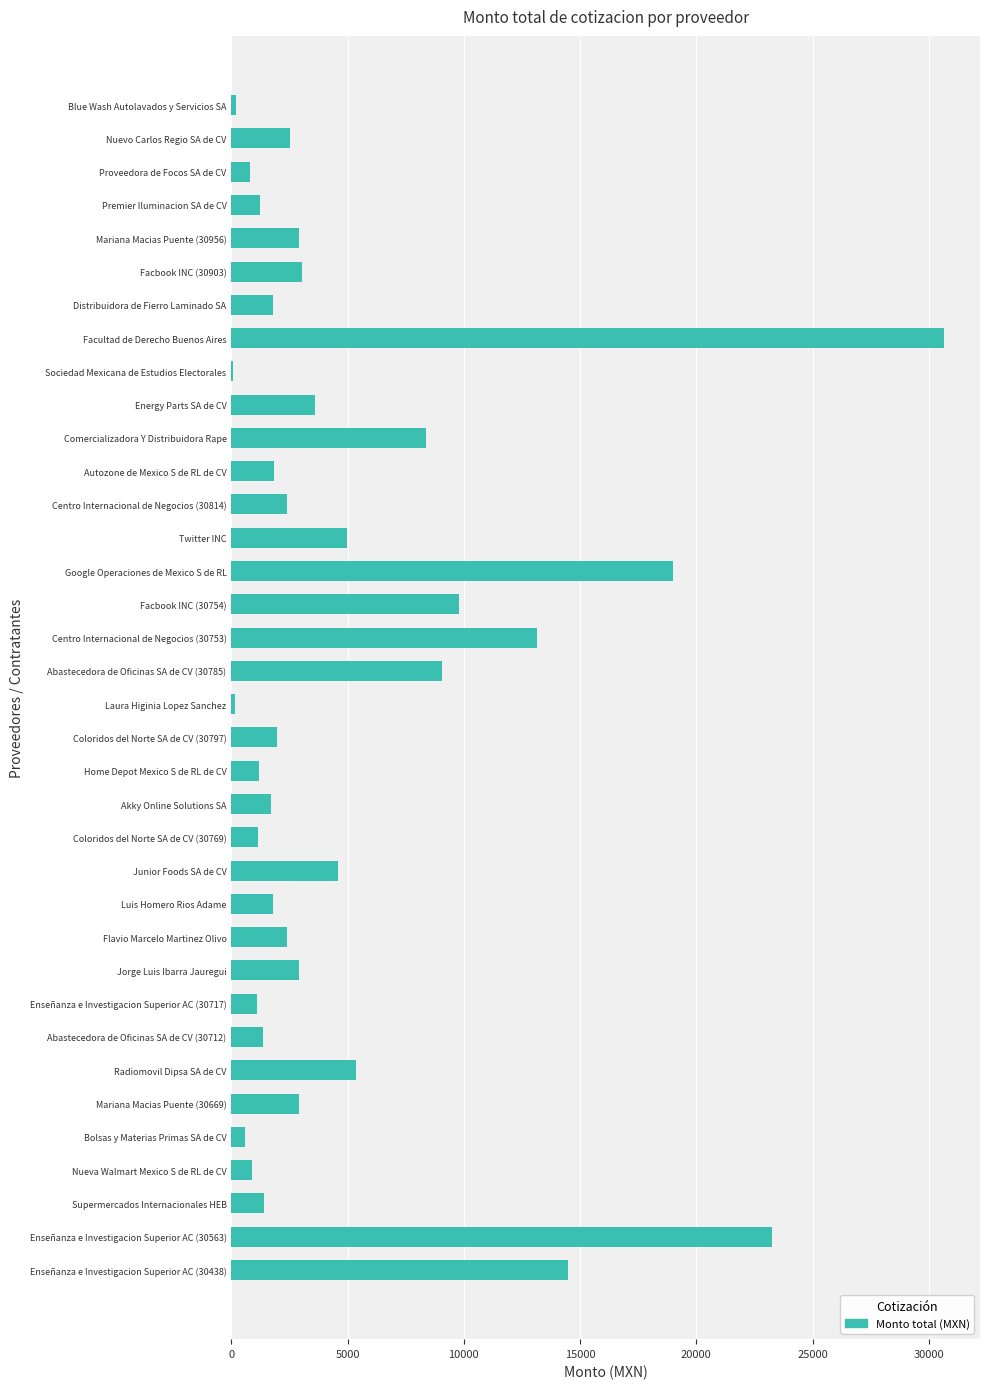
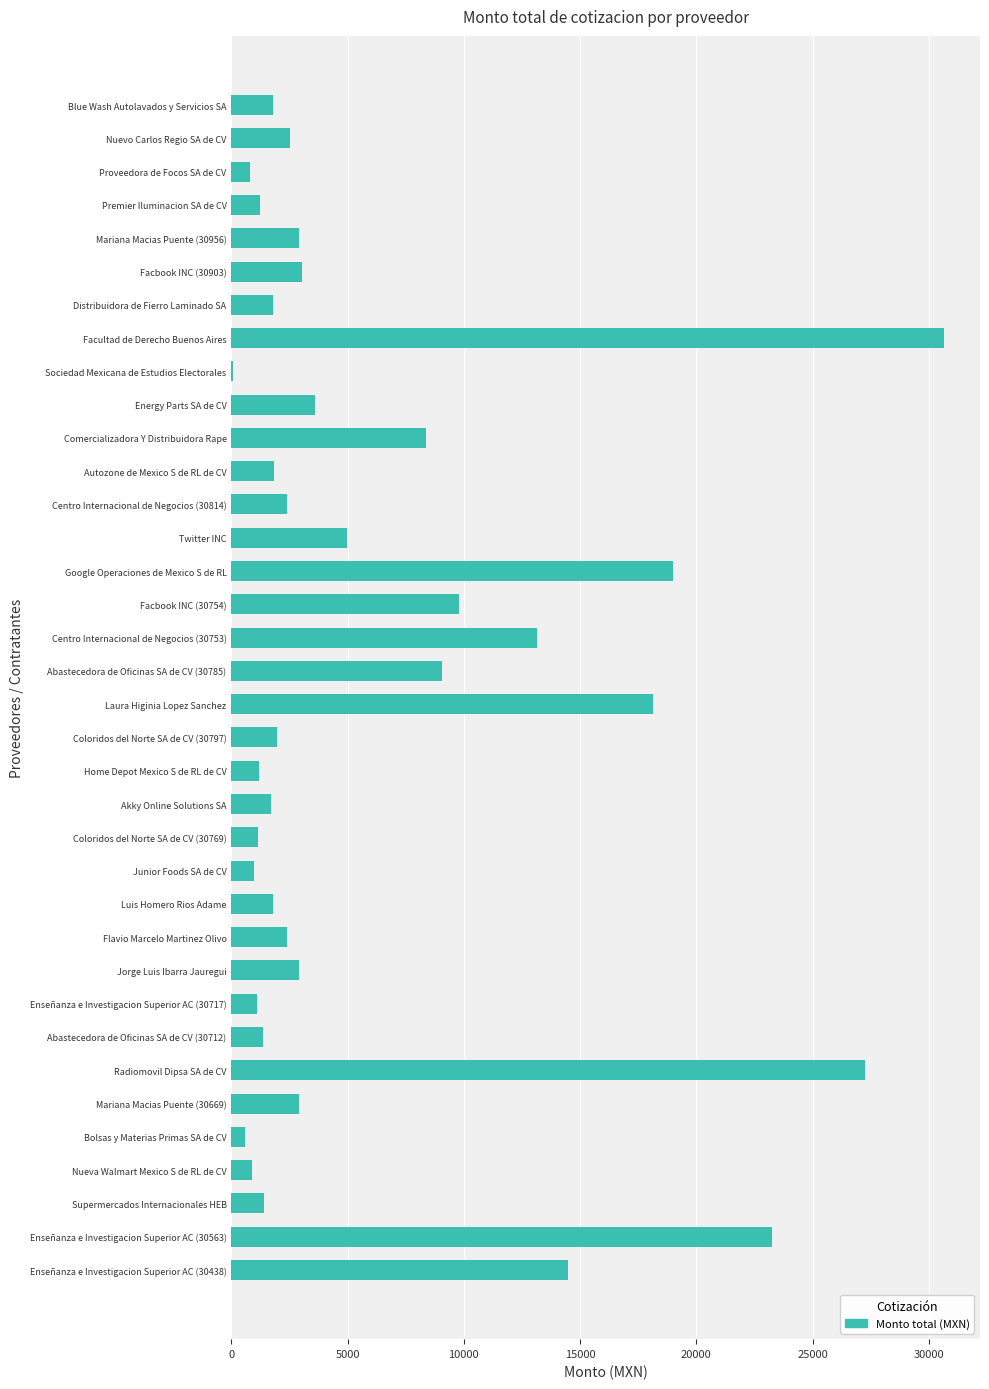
  {
-   "Blue Wash Autolavados y Servicios SA": 200,
+   "Blue Wash Autolavados y Servicios SA": 1800,
    "Nuevo Carlos Regio SA de CV": 2500,
    "Proveedora de Focos SA de CV": 800,
    "Premier Iluminacion SA de CV": 1200,
    "Mariana Macias Puente (30956)": 2900,
    "Facbook INC (30903)": 3000,
    "Distribuidora de Fierro Laminado SA": 1800,
    "Facultad de Derecho Buenos Aires": 30700,
    "Energy Parts SA de CV": 3600,
    "Comercializadora Y Distribuidora Rape": 8400,
    "Autozone de Mexico S de RL de CV": 1800,
    "Centro Internacional de Negocios (30814)": 2400,
    "Twitter INC": 5000,
    "Google Operaciones de Mexico S de RL": 19000,
    "Facbook INC (30754)": 9800,
    "Centro Internacional de Negocios (30753)": 13100,
    "Abastecedora de Oficinas SA de CV (30785)": 9100,
-   "Laura Higinia Lopez Sanchez": 200,
+   "Laura Higinia Lopez Sanchez": 18100,
    "Coloridos del Norte SA de CV (30797)": 2000,
    "Home Depot Mexico S de RL de CV": 1200,
    "Akky Online Solutions SA": 1700,
    "Coloridos del Norte SA de CV (30769)": 1100,
-   "Junior Foods SA de CV": 4600,
+   "Junior Foods SA de CV": 1000,
    "Luis Homero Rios Adame": 1800,
    "Flavio Marcelo Martinez Olivo": 2400,
    "Jorge Luis Ibarra Jauregui": 2900,
    "Enseñanza e Investigacion Superior AC (30717)": 1100,
    "Abastecedora de Oficinas SA de CV (30712)": 1400,
-   "Radiomovil Dipsa SA de CV": 5300,
+   "Radiomovil Dipsa SA de CV": 27300,
    "Mariana Macias Puente (30669)": 2900,
    "Bolsas y Materias Primas SA de CV": 600,
    "Nueva Walmart Mexico S de RL de CV": 900,
    "Supermercados Internacionales HEB": 1400,
    "Enseñanza e Investigacion Superior AC (30563)": 23300,
    "Enseñanza e Investigacion Superior AC (30438)": 14500
  }
